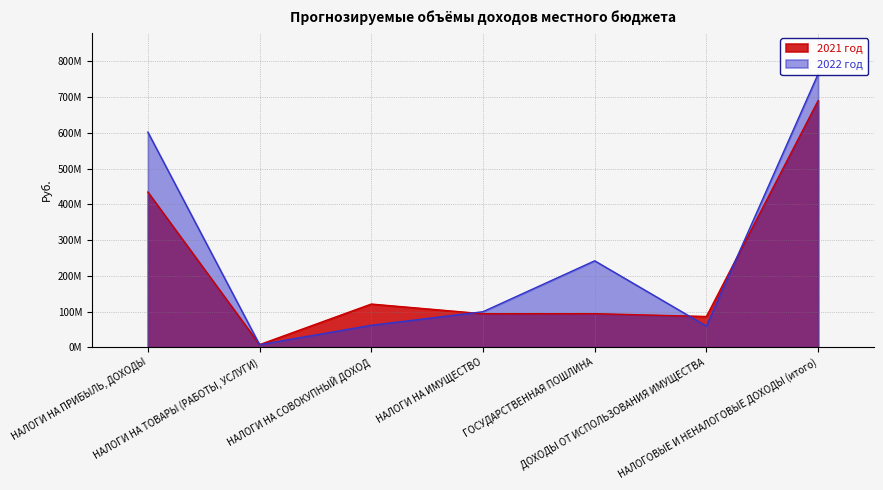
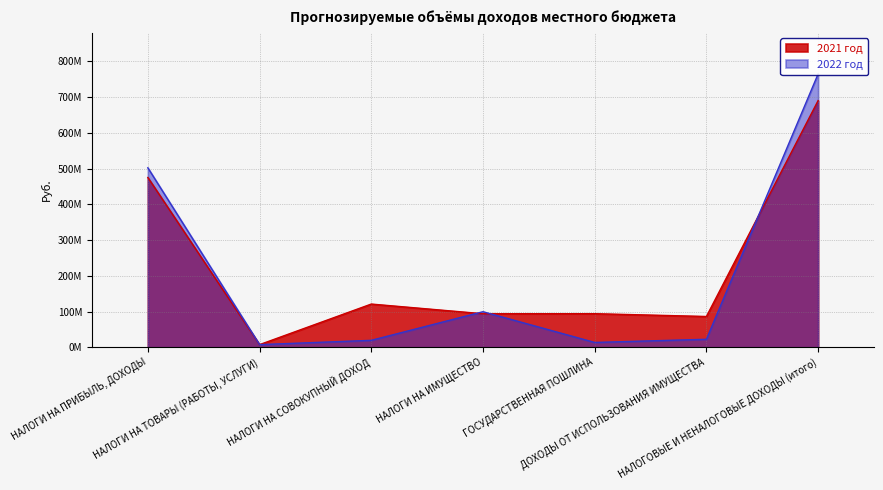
  {
    "2021 год": {
-     "НАЛОГИ НА ПРИБЫЛЬ, ДОХОДЫ": 430000000,
+     "НАЛОГИ НА ПРИБЫЛЬ, ДОХОДЫ": 480000000,
      "НАЛОГИ НА СОВОКУПНЫЙ ДОХОД": 120000000,
      "ГОСУДАРСТВЕННАЯ ПОШЛИНА": 90000000,
      "ДОХОДЫ ОТ ИСПОЛЬЗОВАНИЯ ИМУЩЕСТВА": 90000000,
      "НАЛОГОВЫЕ И НЕНАЛОГОВЫЕ ДОХОДЫ (итого)": 690000000
    },
    "2022 год": {
-     "НАЛОГИ НА ПРИБЫЛЬ, ДОХОДЫ": 600000000,
-     "НАЛОГИ НА СОВОКУПНЫЙ ДОХОД": 60000000,
-     "ГОСУДАРСТВЕННАЯ ПОШЛИНА": 240000000,
-     "ДОХОДЫ ОТ ИСПОЛЬЗОВАНИЯ ИМУЩЕСТВА": 60000000
+     "НАЛОГИ НА ПРИБЫЛЬ, ДОХОДЫ": 500000000,
+     "НАЛОГИ НА СОВОКУПНЫЙ ДОХОД": 20000000,
+     "ГОСУДАРСТВЕННАЯ ПОШЛИНА": 10000000,
+     "ДОХОДЫ ОТ ИСПОЛЬЗОВАНИЯ ИМУЩЕСТВА": 20000000
    }
  }
